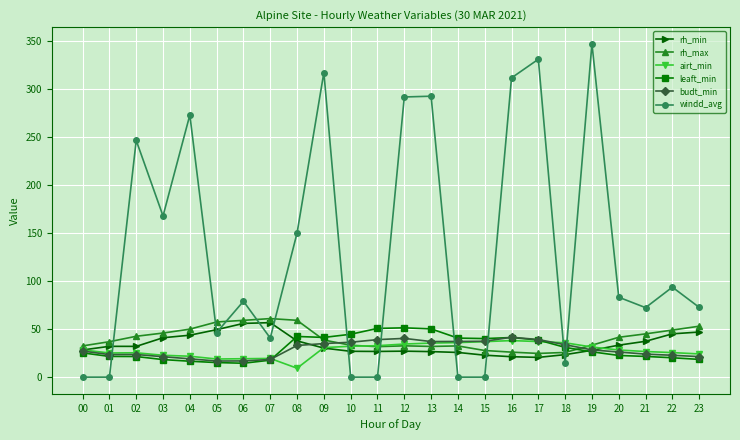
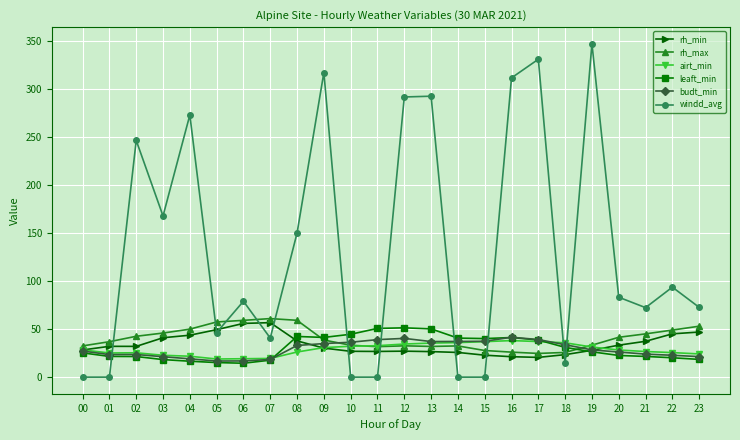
  {
    "airt_min": {
      "04": 20,
-     "08": 10,
+     "08": 30,
      "16": 40,
      "21": 30,
      "22": 30,
      "23": 20
    }
  }
